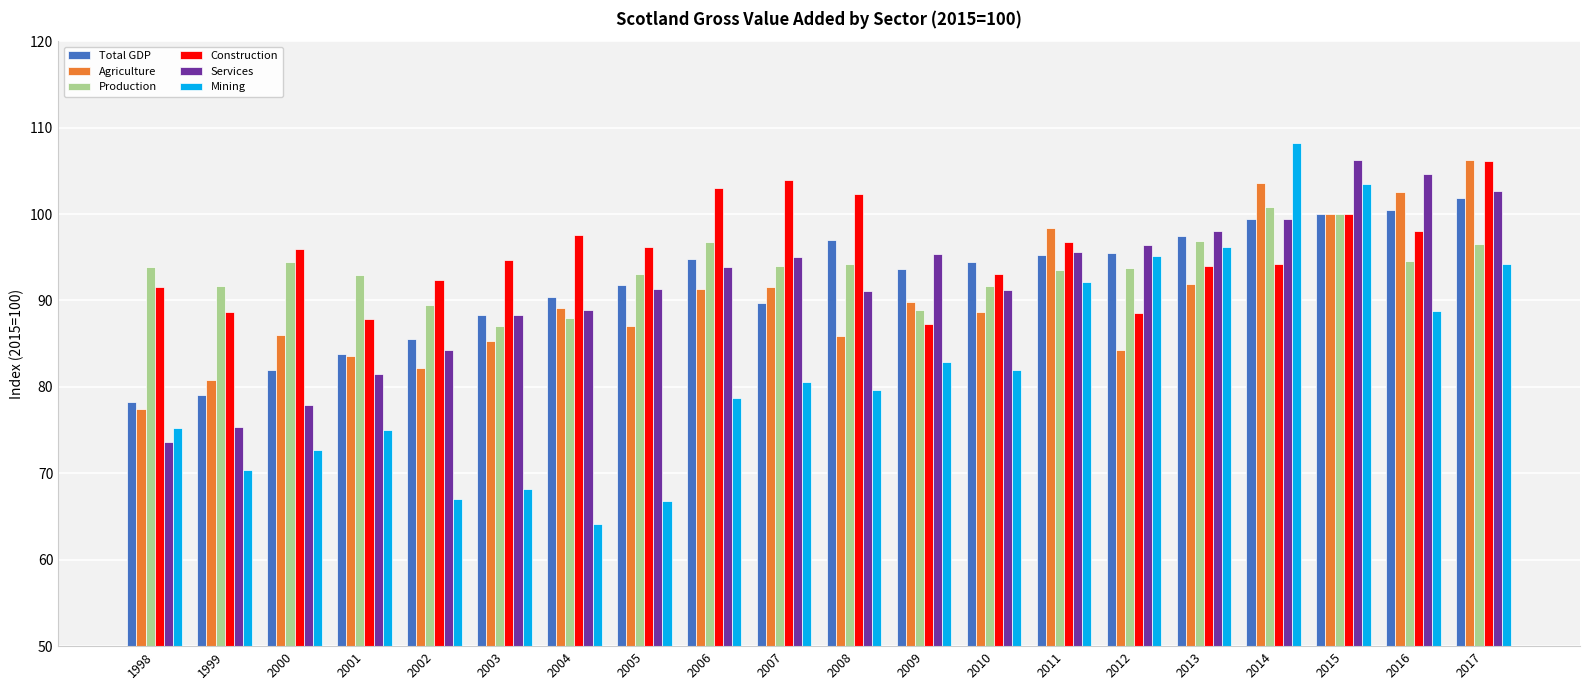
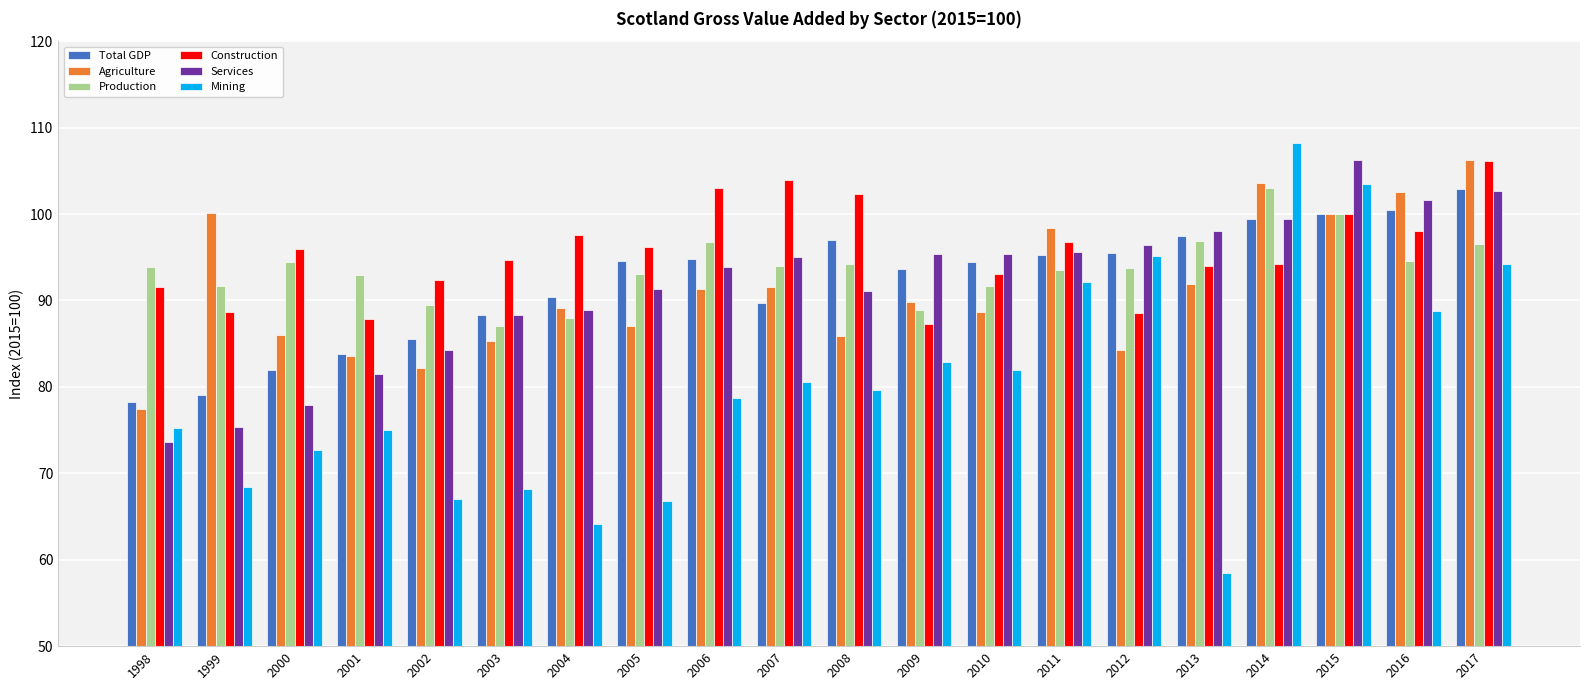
  {
    "Total GDP": {
      "1998": 78,
      "1999": 79,
      "2000": 82,
      "2001": 84,
      "2002": 86,
      "2003": 88,
      "2004": 90,
-     "2005": 92,
+     "2005": 95,
      "2006": 95,
      "2007": 90,
      "2008": 97,
      "2009": 94,
      "2010": 94,
      "2011": 95,
      "2012": 96,
      "2013": 98,
      "2014": 99,
      "2015": 100,
      "2016": 100,
-     "2017": 102
+     "2017": 103
    },
    "Agriculture": {
      "1998": 77,
-     "1999": 81,
+     "1999": 100,
      "2000": 86,
      "2001": 84,
      "2002": 82,
      "2003": 85,
      "2004": 89,
      "2005": 87,
      "2006": 91,
      "2007": 92,
      "2008": 86,
      "2009": 90,
      "2010": 89,
      "2011": 98,
      "2012": 84,
      "2013": 92,
      "2014": 104,
      "2015": 100,
      "2016": 103,
      "2017": 106
    },
    "Production": {
      "1998": 94,
      "1999": 92,
      "2000": 94,
      "2001": 93,
      "2002": 89,
      "2003": 87,
      "2004": 88,
      "2005": 93,
      "2006": 97,
      "2007": 94,
      "2008": 94,
      "2009": 89,
      "2010": 92,
      "2011": 94,
      "2012": 94,
      "2013": 97,
-     "2014": 101,
+     "2014": 103,
      "2015": 100,
      "2016": 95,
      "2017": 97
    },
    "Construction": {
      "1998": 92,
      "1999": 89,
      "2000": 96,
      "2001": 88,
      "2002": 92,
      "2003": 95,
      "2004": 98,
      "2005": 96,
      "2006": 103,
      "2007": 104,
      "2008": 102,
      "2009": 87,
      "2010": 93,
      "2011": 97,
      "2012": 89,
      "2013": 94,
      "2014": 94,
      "2015": 100,
      "2016": 98,
      "2017": 106
    },
    "Services": {
      "1998": 74,
      "1999": 75,
      "2000": 78,
      "2001": 81,
      "2002": 84,
      "2003": 88,
      "2004": 89,
      "2005": 91,
      "2006": 94,
      "2007": 95,
      "2008": 91,
      "2009": 95,
-     "2010": 91,
+     "2010": 95,
      "2011": 96,
      "2012": 96,
      "2013": 98,
      "2014": 99,
      "2015": 106,
-     "2016": 105,
+     "2016": 102,
      "2017": 103
    },
    "Mining": {
      "1998": 75,
-     "1999": 70,
+     "1999": 68,
      "2000": 73,
      "2001": 75,
      "2002": 67,
      "2003": 68,
      "2004": 64,
      "2005": 67,
      "2006": 79,
      "2007": 81,
      "2008": 80,
      "2009": 83,
      "2010": 82,
      "2011": 92,
      "2012": 95,
-     "2013": 96,
+     "2013": 58,
      "2014": 108,
      "2015": 104,
      "2016": 89,
      "2017": 94
    }
  }
